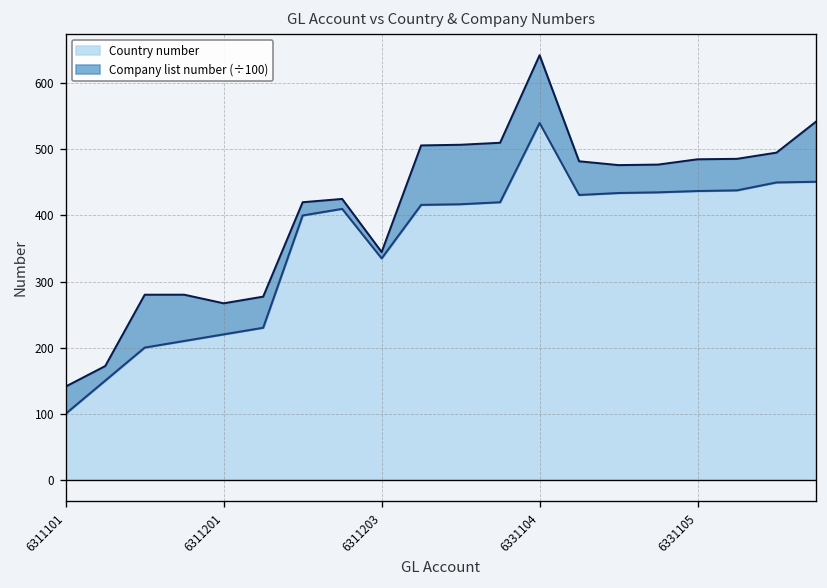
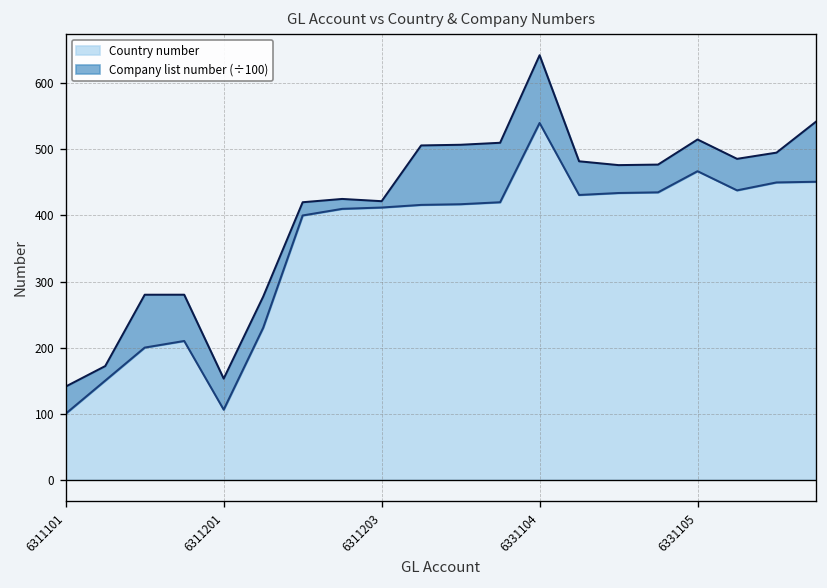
  {
    "Country number": {
      "6311101": 100,
-     "6311201": 220,
-     "6311203": 340,
+     "6311201": 110,
+     "6311203": 410,
      "6331104": 540,
-     "6331105": 440
+     "6331105": 470
    },
    "Company list number (÷100)": {
      "6311101": 40,
      "6311201": 50,
      "6311203": 10,
      "6331104": 100,
      "6331105": 50
    }
  }
